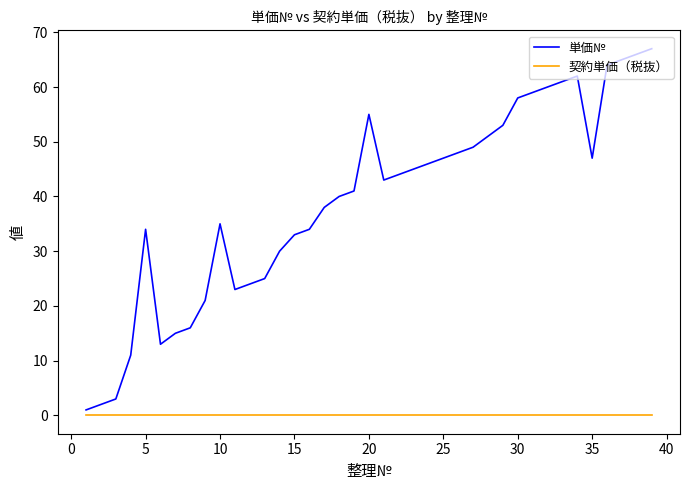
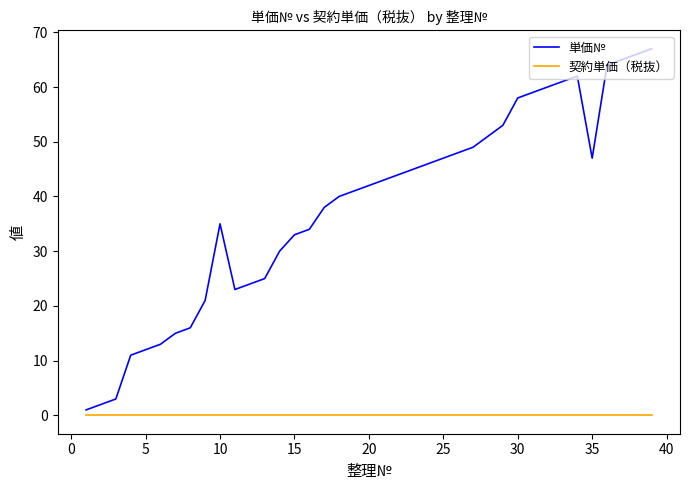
  {
    "単価№": {
-     "5": 34,
+     "5": 12,
      "10": 35,
      "15": 33,
-     "20": 55,
+     "20": 42,
      "25": 47,
      "30": 58,
      "35": 47
    },
    "契約単価（税抜）": {
      "5": 0,
      "10": 0,
      "15": 0,
      "20": 0,
      "25": 0,
      "30": 0,
      "35": 0
    }
  }
